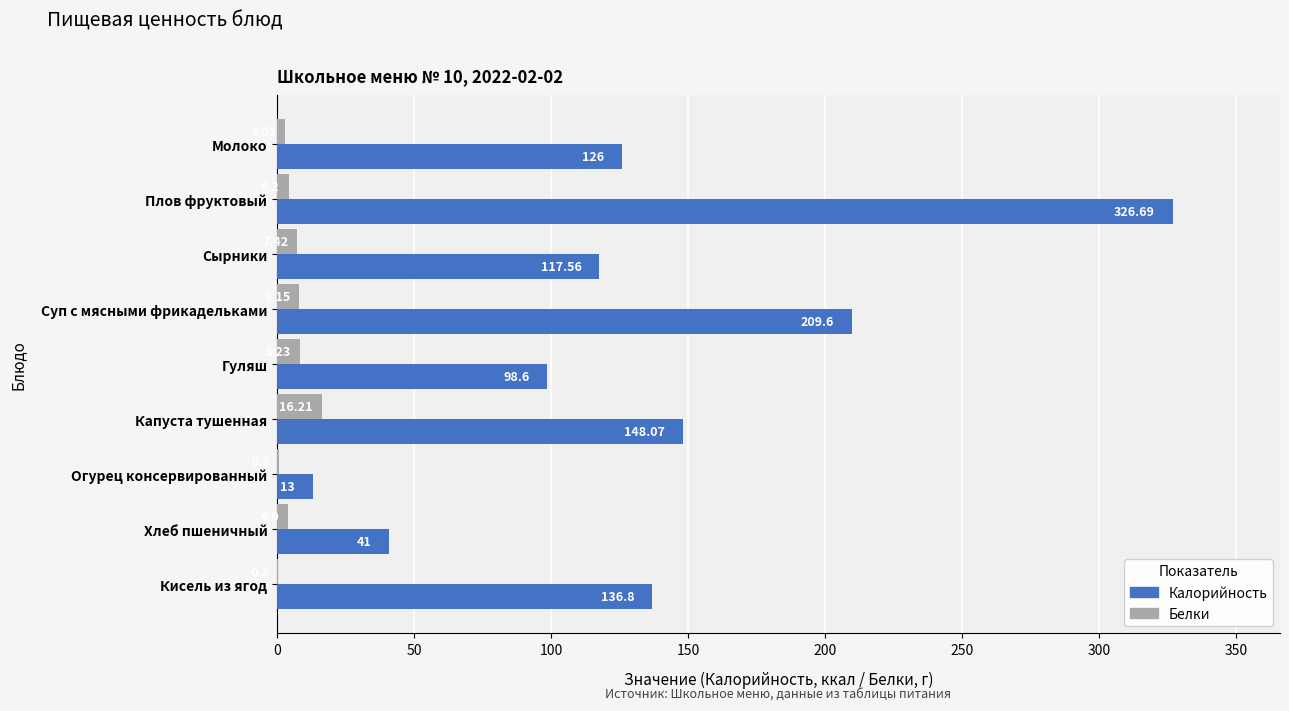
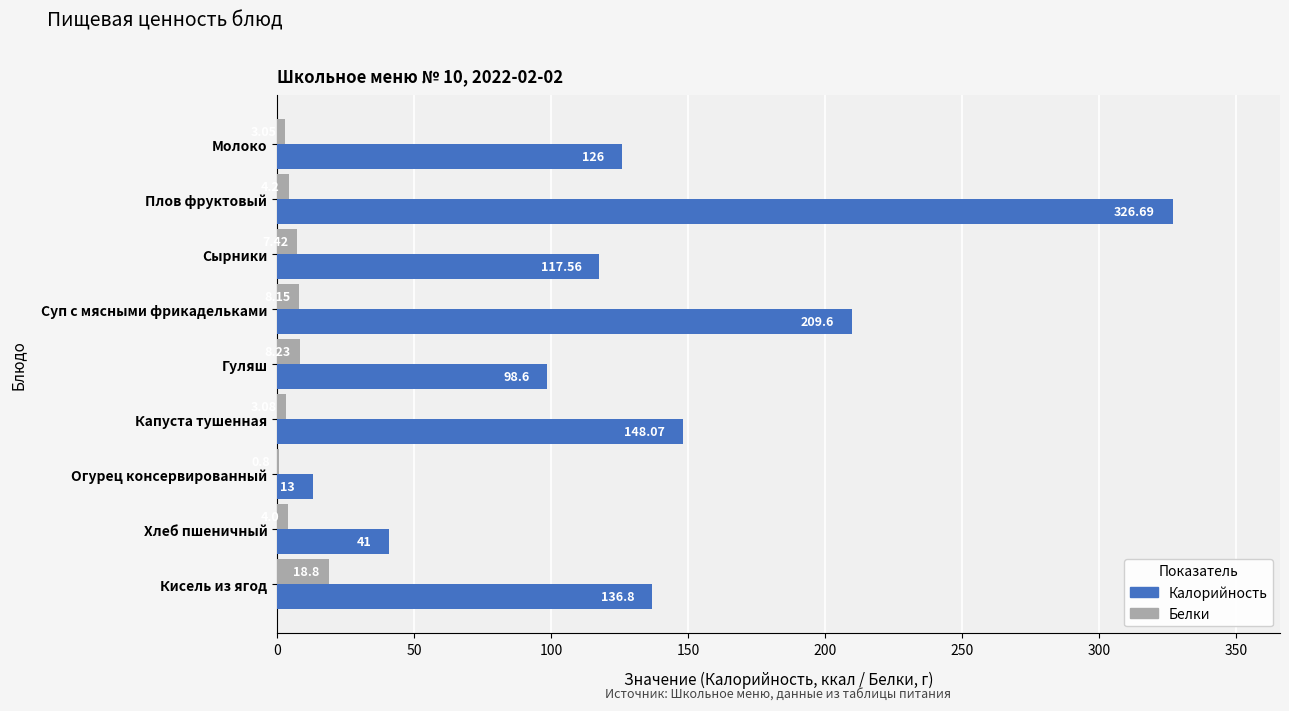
  {
    "Калорийность": {
      "Молоко": 126,
      "Плов фруктовый": 326.69,
      "Сырники": 117.56,
      "Суп с мясными фрикадельками": 209.6,
      "Гуляш": 98.6,
      "Капуста тушенная": 148.07,
      "Огурец консервированный": 13,
      "Хлеб пшеничный": 41,
      "Кисель из ягод": 136.8
    },
    "Белки": {
      "Молоко": 3,
      "Плов фруктовый": 4,
      "Сырники": 7,
      "Суп с мясными фрикадельками": 8,
      "Гуляш": 8,
-     "Капуста тушенная": 16,
+     "Капуста тушенная": 3,
      "Хлеб пшеничный": 4,
-     "Кисель из ягод": 0
+     "Кисель из ягод": 19
    }
  }
